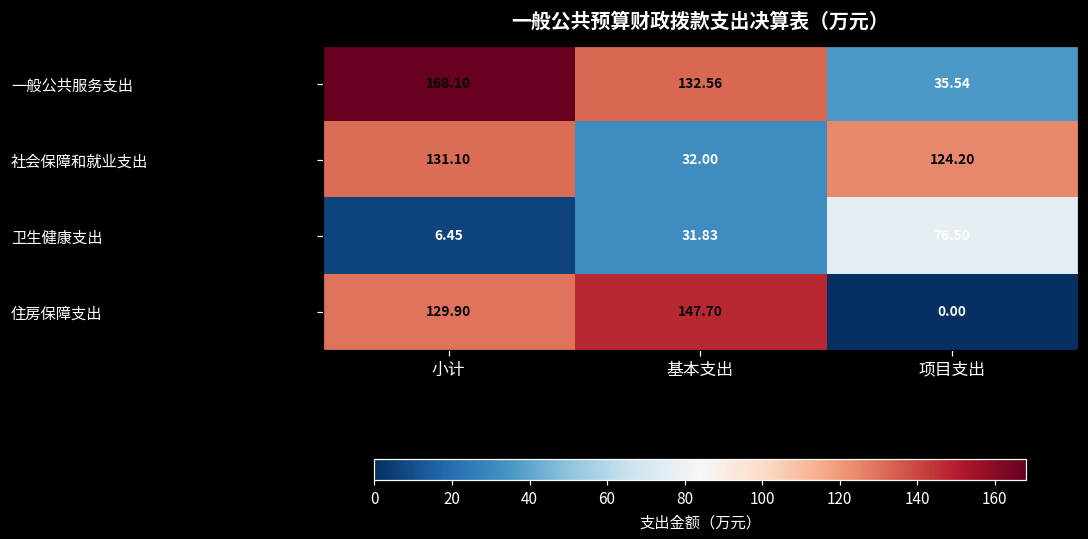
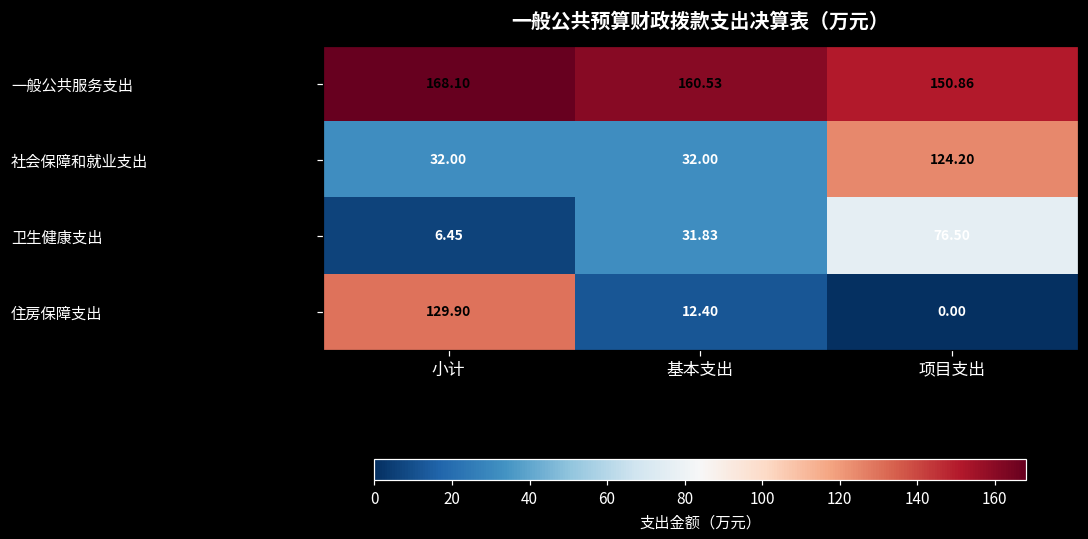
  {
    "一般公共服务支出": {
      "小计": 168.10,
-     "基本支出": 132.56,
-     "项目支出": 35.54
+     "基本支出": 160.53,
+     "项目支出": 150.86
    },
    "社会保障和就业支出": {
-     "小计": 131.10,
+     "小计": 32.00,
      "基本支出": 32.00,
      "项目支出": 124.20
    },
    "卫生健康支出": {
      "小计": 6.45,
      "基本支出": 31.83
    },
    "住房保障支出": {
      "小计": 129.90,
-     "基本支出": 147.70,
+     "基本支出": 12.40,
      "项目支出": 0.00
    }
  }
